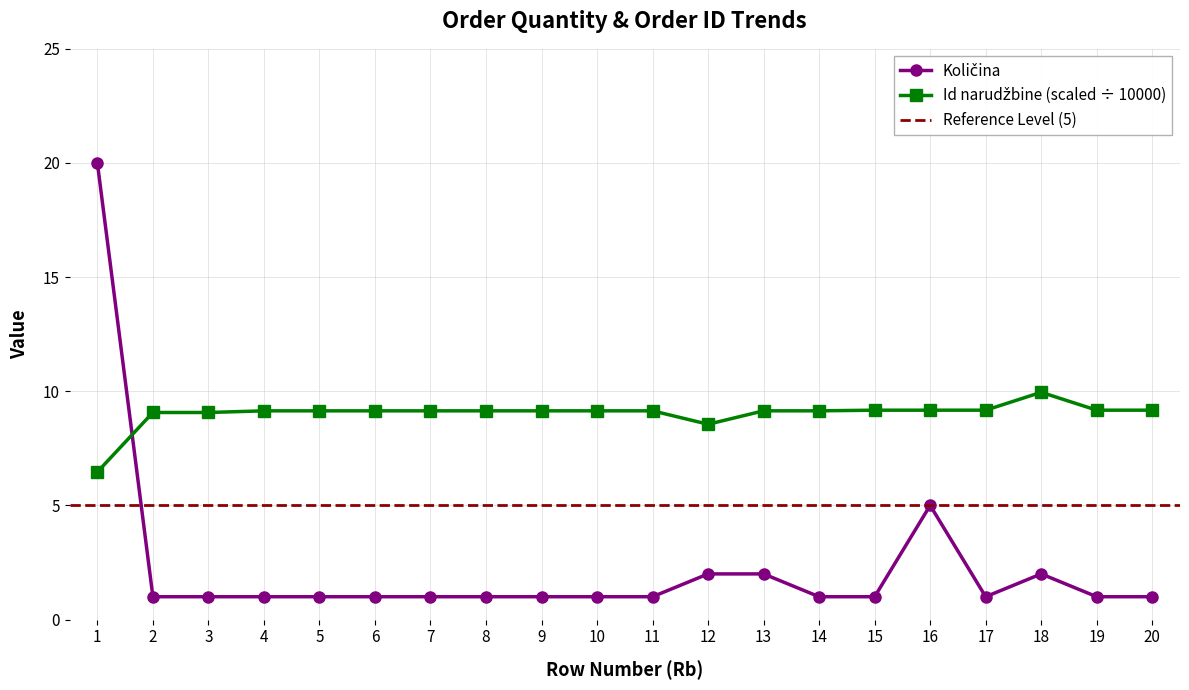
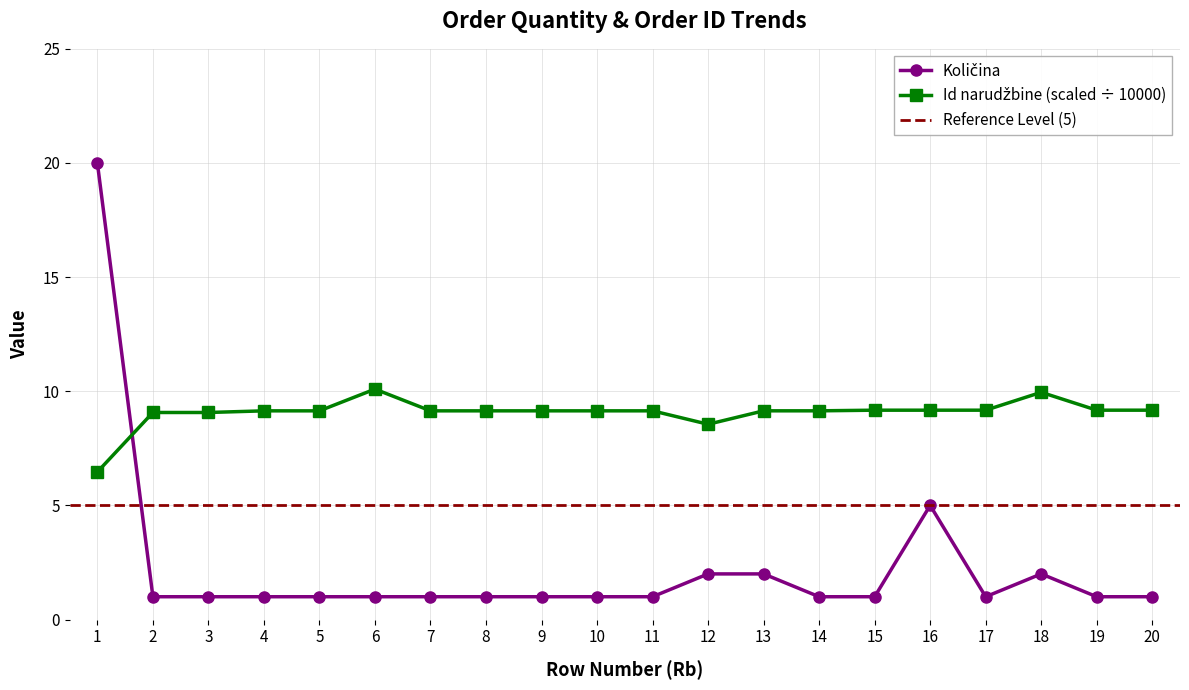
  {
    "Količina": {
      "1": 20.0,
      "2": 1.0,
      "3": 1.0,
      "4": 1.0,
      "5": 1.0,
      "6": 1.0,
      "7": 1.0,
      "8": 1.0,
      "9": 1.0,
      "10": 1.0,
      "11": 1.0,
      "12": 2.0,
      "13": 2.0,
      "14": 1.0,
      "15": 1.0,
      "16": 5.0,
      "17": 1.0,
      "18": 2.0,
      "19": 1.0,
      "20": 1.0
    },
    "Id narudžbine (scaled ÷ 10000)": {
      "1": 6.5,
      "2": 9.1,
      "3": 9.1,
      "4": 9.1,
      "5": 9.1,
-     "6": 9.1,
+     "6": 10.1,
      "7": 9.1,
      "8": 9.1,
      "9": 9.1,
      "10": 9.1,
      "11": 9.1,
      "12": 8.6,
      "13": 9.1,
      "14": 9.1,
      "15": 9.2,
      "16": 9.2,
      "17": 9.2,
      "18": 10.0,
      "19": 9.2,
      "20": 9.2
    }
  }
